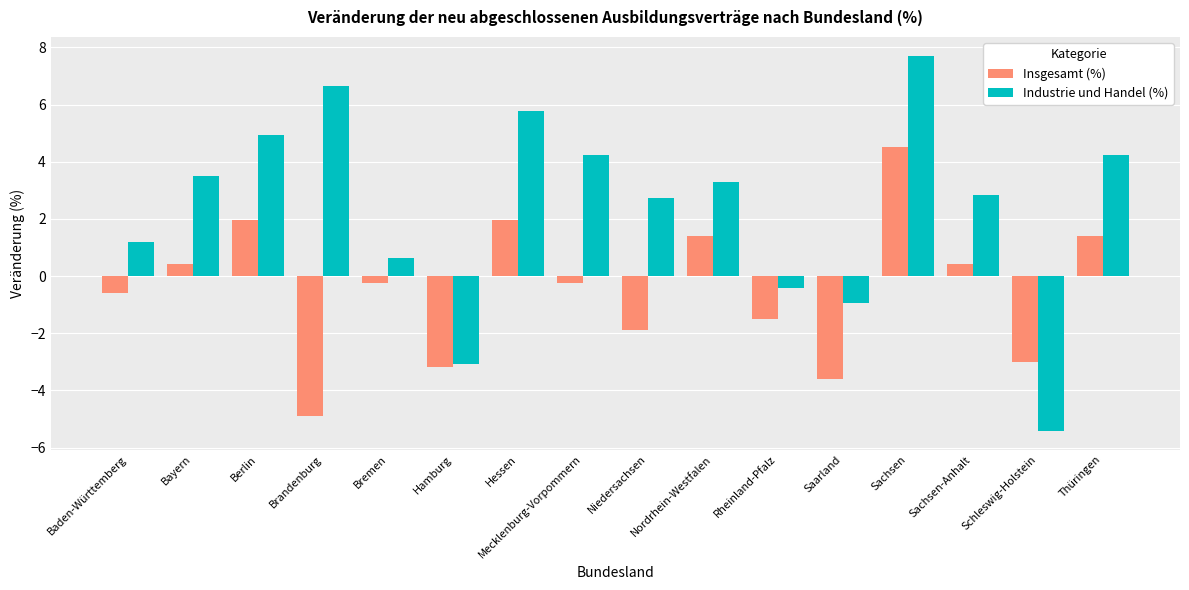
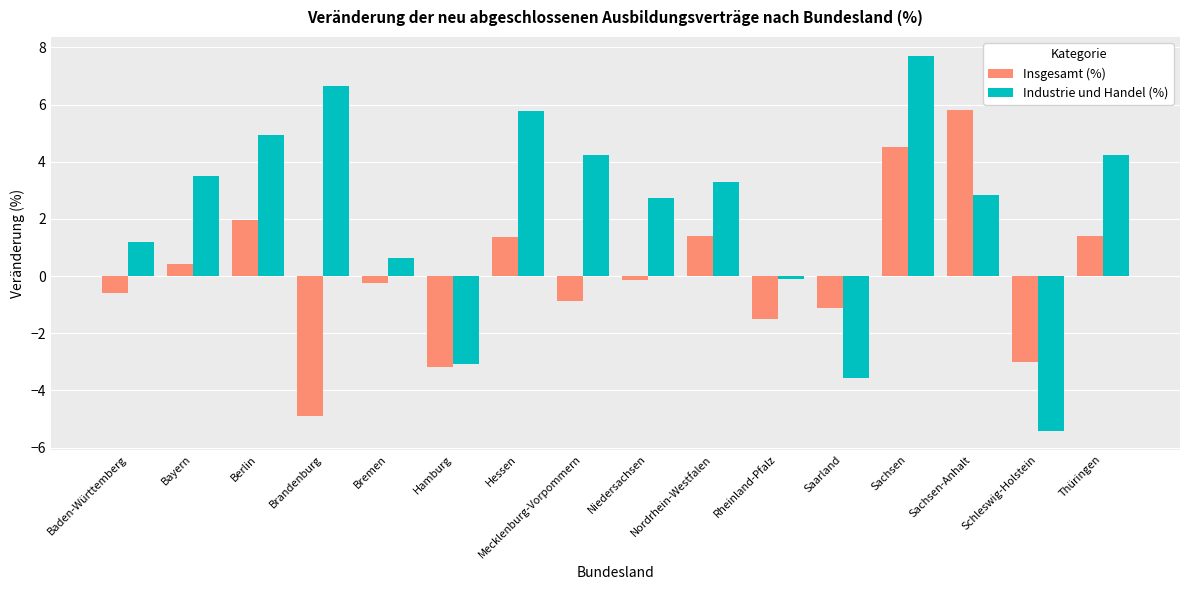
  {
    "Insgesamt (%)": {
      "Baden-Württemberg": -0.6,
      "Bayern": 0.4,
      "Berlin": 2.0,
      "Brandenburg": -4.9,
      "Bremen": -0.2,
      "Hamburg": -3.2,
-     "Hessen": 2.0,
-     "Mecklenburg-Vorpommern": -0.3,
-     "Niedersachsen": -1.9,
+     "Hessen": 1.4,
+     "Mecklenburg-Vorpommern": -0.9,
+     "Niedersachsen": -0.2,
      "Nordrhein-Westfalen": 1.4,
      "Rheinland-Pfalz": -1.5,
-     "Saarland": -3.6,
+     "Saarland": -1.1,
      "Sachsen": 4.5,
-     "Sachsen-Anhalt": 0.4,
+     "Sachsen-Anhalt": 5.8,
      "Schleswig-Holstein": -3.0,
      "Thüringen": 1.4
    },
    "Industrie und Handel (%)": {
      "Baden-Württemberg": 1.2,
      "Bayern": 3.5,
      "Berlin": 4.9,
      "Brandenburg": 6.7,
      "Bremen": 0.6,
      "Hamburg": -3.1,
      "Hessen": 5.8,
      "Mecklenburg-Vorpommern": 4.3,
      "Niedersachsen": 2.7,
      "Nordrhein-Westfalen": 3.3,
-     "Rheinland-Pfalz": -0.4,
-     "Saarland": -0.9,
+     "Rheinland-Pfalz": -0.1,
+     "Saarland": -3.6,
      "Sachsen": 7.7,
      "Sachsen-Anhalt": 2.8,
      "Schleswig-Holstein": -5.4,
      "Thüringen": 4.2
    }
  }
